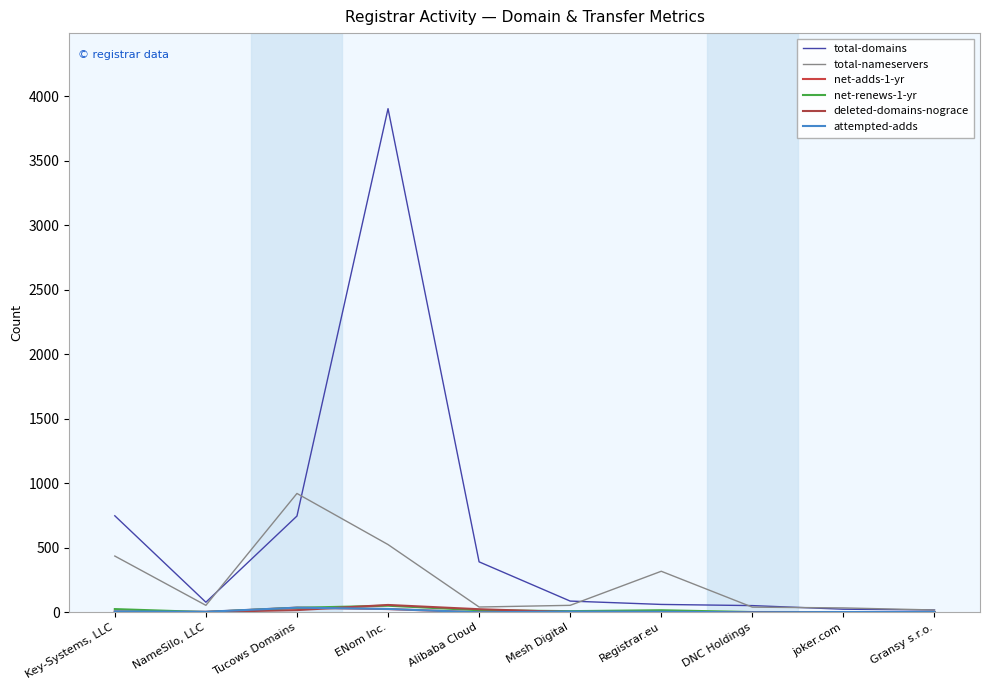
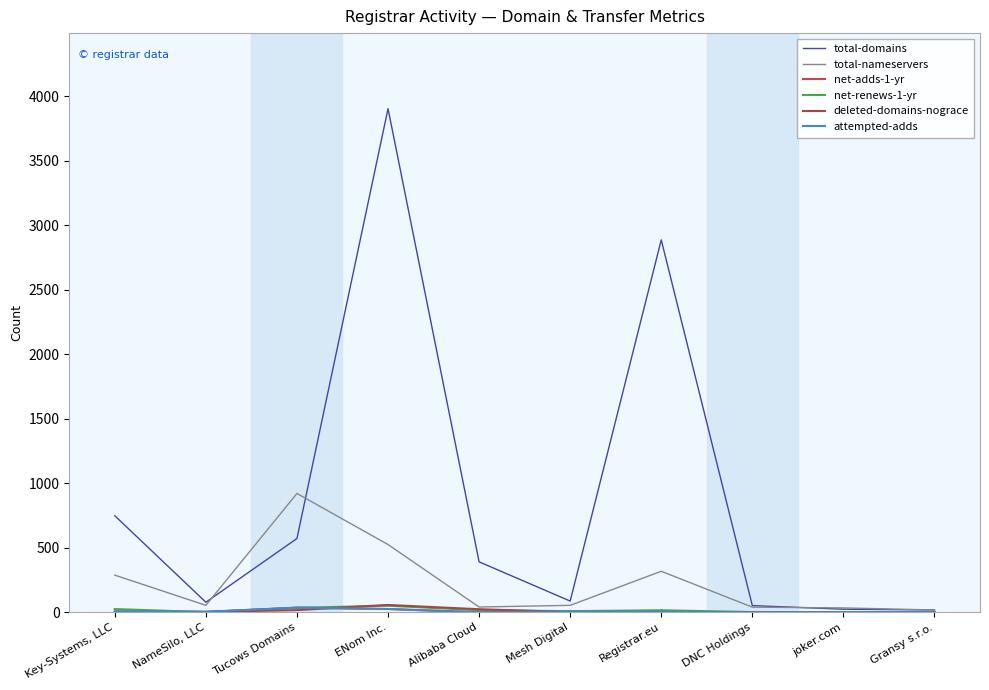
  {
    "total-domains": {
      "Key-Systems, LLC": 750,
      "NameSilo, LLC": 80,
-     "Tucows Domains": 750,
+     "Tucows Domains": 570,
      "ENom Inc.": 3900,
      "Alibaba Cloud": 390,
      "Mesh Digital": 90,
-     "Registrar.eu": 60
+     "Registrar.eu": 2890
    },
    "total-nameservers": {
-     "Key-Systems, LLC": 440,
+     "Key-Systems, LLC": 290,
      "NameSilo, LLC": 50,
      "Tucows Domains": 920,
      "ENom Inc.": 530,
      "Mesh Digital": 50,
      "Registrar.eu": 320
    },
    "attempted-adds": {
      "ENom Inc.": 30
    }
  }
